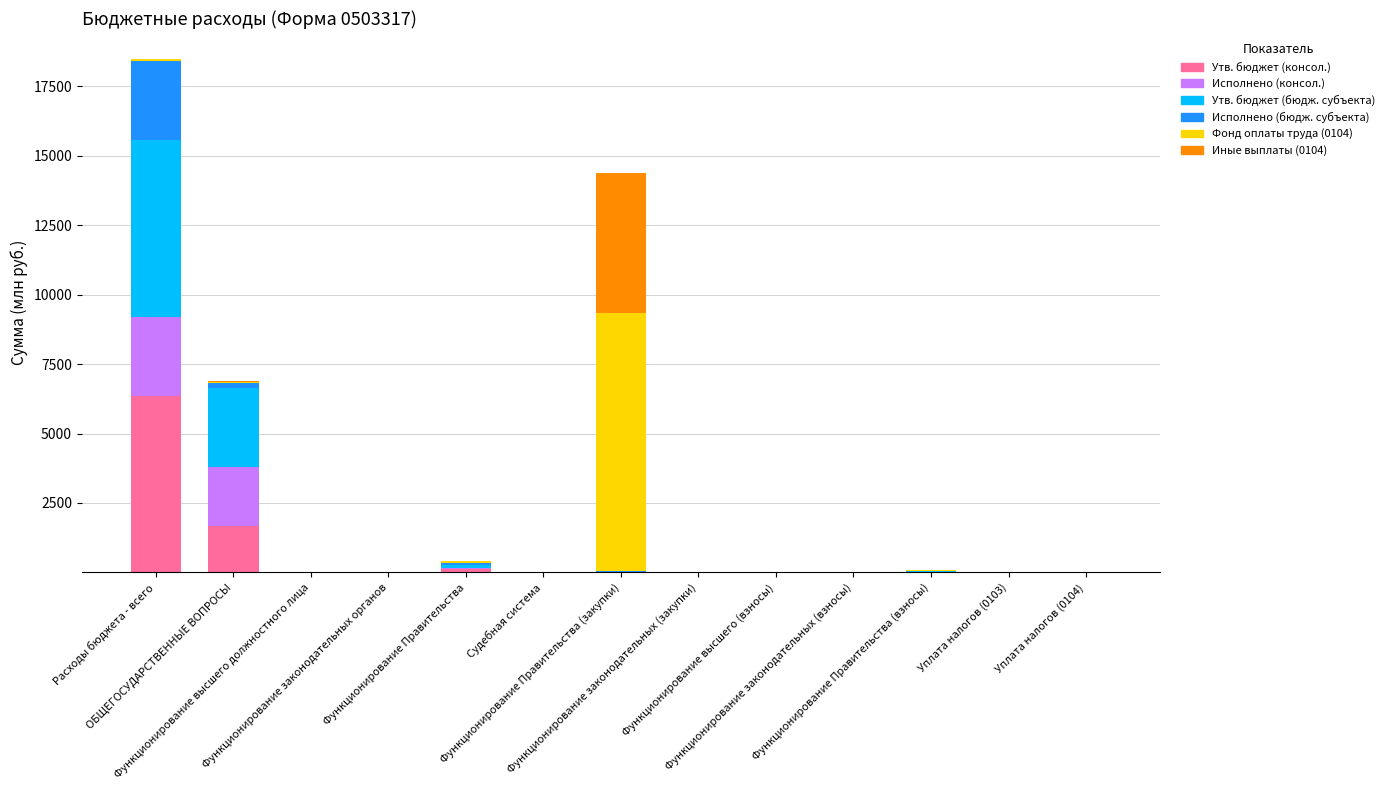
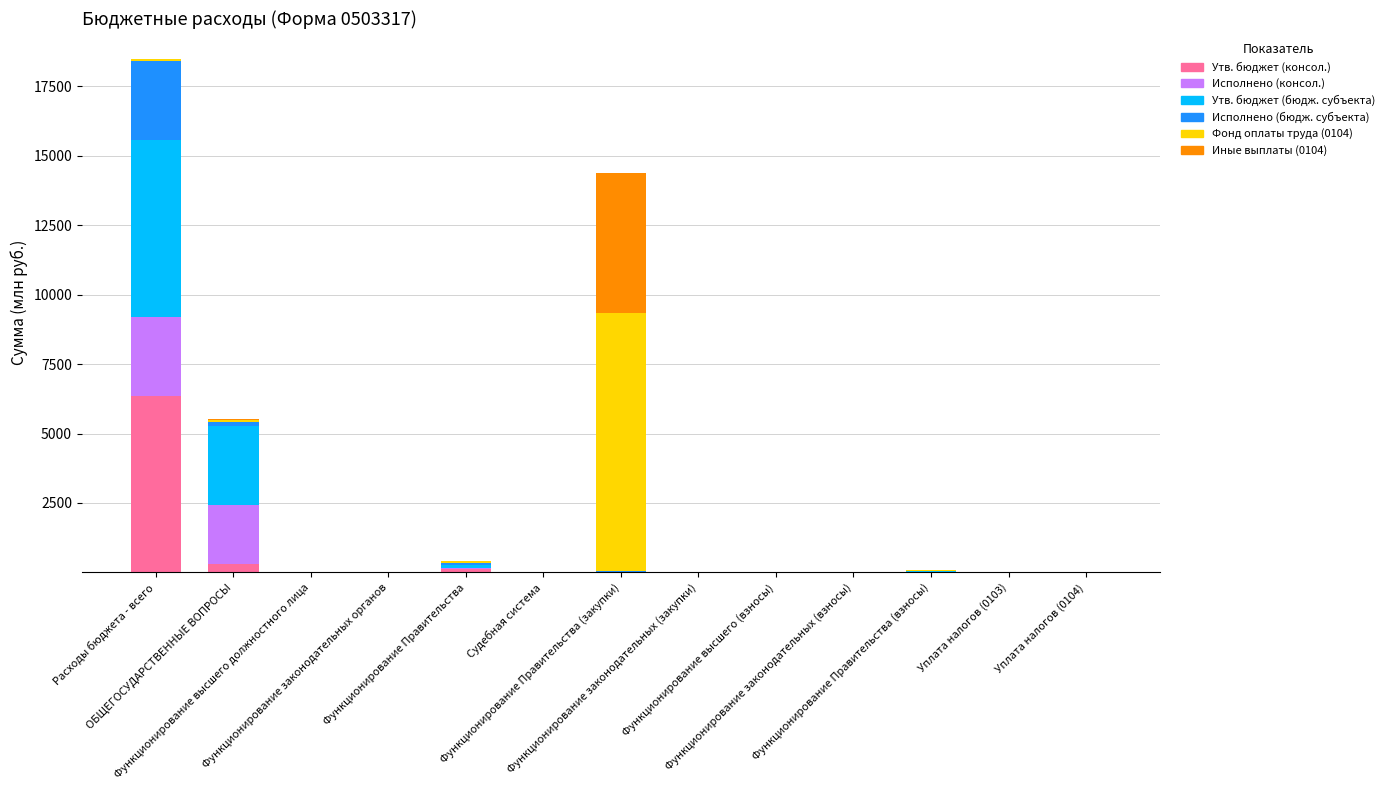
  {
    "Утв. бюджет (консол.)": {
      "Расходы бюджета - всего": 6300,
-     "ОБЩЕГОСУДАРСТВЕННЫЕ ВОПРОСЫ": 1700,
+     "ОБЩЕГОСУДАРСТВЕННЫЕ ВОПРОСЫ": 300,
      "Функционирование Правительства": 100
    },
    "Исполнено (консол.)": {
      "Расходы бюджета - всего": 2900,
      "ОБЩЕГОСУДАРСТВЕННЫЕ ВОПРОСЫ": 2100
    },
    "Фонд оплаты труда (0104)": {
      "Судебная система": 0,
      "Функционирование Правительства (закупки)": 9300
    },
    "Иные выплаты (0104)": {
      "Судебная система": 0,
      "Функционирование Правительства (закупки)": 5000,
      "Функционирование законодательных (закупки)": 0,
      "Функционирование высшего (взносы)": 0,
      "Функционирование законодательных (взносы)": 0,
      "Функционирование Правительства (взносы)": 0,
      "Уплата налогов (0103)": 0,
      "Уплата налогов (0104)": 0
    }
  }
